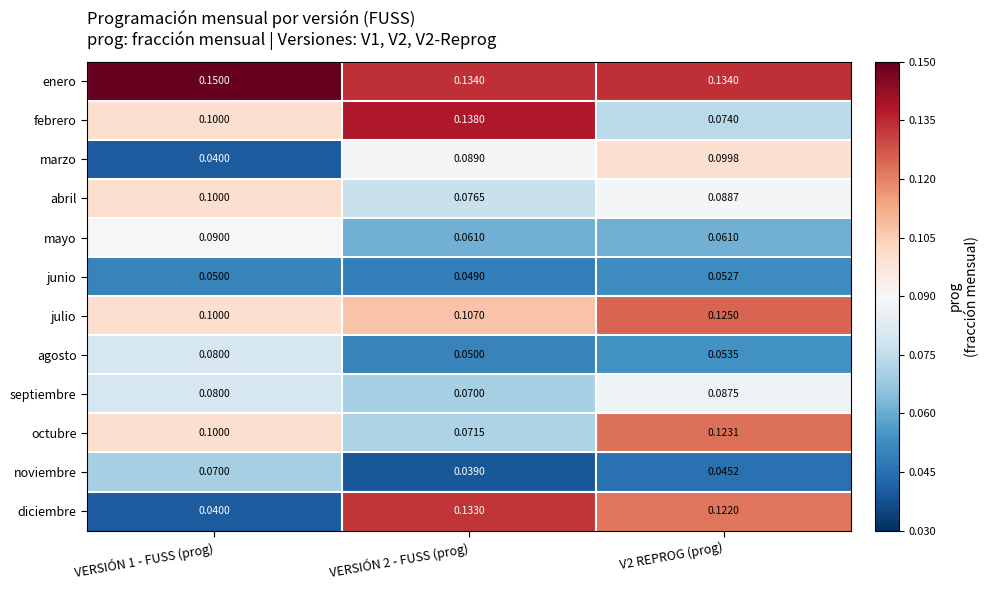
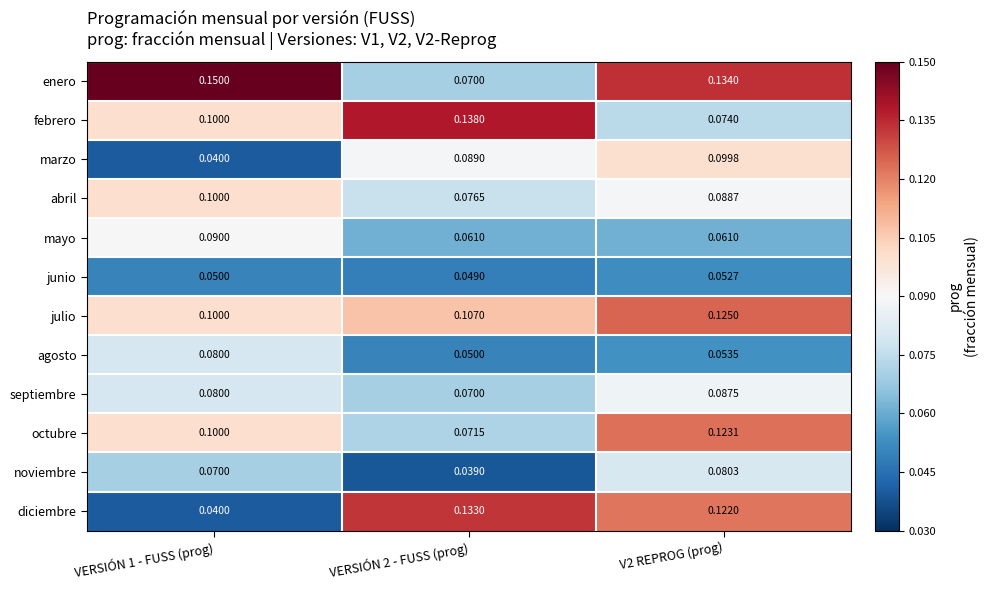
  {
    "enero": {
      "VERSIÓN 1 - FUSS (prog)": 0.1500,
-     "VERSIÓN 2 - FUSS (prog)": 0.1340,
+     "VERSIÓN 2 - FUSS (prog)": 0.0700,
      "V2 REPROG (prog)": 0.1340
    },
    "febrero": {
      "VERSIÓN 1 - FUSS (prog)": 0.1000,
      "VERSIÓN 2 - FUSS (prog)": 0.1380,
      "V2 REPROG (prog)": 0.0740
    },
    "marzo": {
      "VERSIÓN 1 - FUSS (prog)": 0.0400,
      "VERSIÓN 2 - FUSS (prog)": 0.0890,
      "V2 REPROG (prog)": 0.0998
    },
    "abril": {
      "VERSIÓN 1 - FUSS (prog)": 0.1000,
      "VERSIÓN 2 - FUSS (prog)": 0.0765,
      "V2 REPROG (prog)": 0.0887
    },
    "mayo": {
      "VERSIÓN 1 - FUSS (prog)": 0.0900,
      "VERSIÓN 2 - FUSS (prog)": 0.0610,
      "V2 REPROG (prog)": 0.0610
    },
    "junio": {
      "VERSIÓN 1 - FUSS (prog)": 0.0500,
      "VERSIÓN 2 - FUSS (prog)": 0.0490,
      "V2 REPROG (prog)": 0.0527
    },
    "julio": {
      "VERSIÓN 1 - FUSS (prog)": 0.1000,
      "VERSIÓN 2 - FUSS (prog)": 0.1070,
      "V2 REPROG (prog)": 0.1250
    },
    "agosto": {
      "VERSIÓN 1 - FUSS (prog)": 0.0800,
      "VERSIÓN 2 - FUSS (prog)": 0.0500,
      "V2 REPROG (prog)": 0.0535
    },
    "septiembre": {
      "VERSIÓN 1 - FUSS (prog)": 0.0800,
      "VERSIÓN 2 - FUSS (prog)": 0.0700,
      "V2 REPROG (prog)": 0.0875
    },
    "octubre": {
      "VERSIÓN 1 - FUSS (prog)": 0.1000,
      "VERSIÓN 2 - FUSS (prog)": 0.0715,
      "V2 REPROG (prog)": 0.1231
    },
    "noviembre": {
      "VERSIÓN 1 - FUSS (prog)": 0.0700,
      "VERSIÓN 2 - FUSS (prog)": 0.0390,
-     "V2 REPROG (prog)": 0.0452
+     "V2 REPROG (prog)": 0.0803
    },
    "diciembre": {
      "VERSIÓN 1 - FUSS (prog)": 0.0400,
      "VERSIÓN 2 - FUSS (prog)": 0.1330,
      "V2 REPROG (prog)": 0.1220
    }
  }
